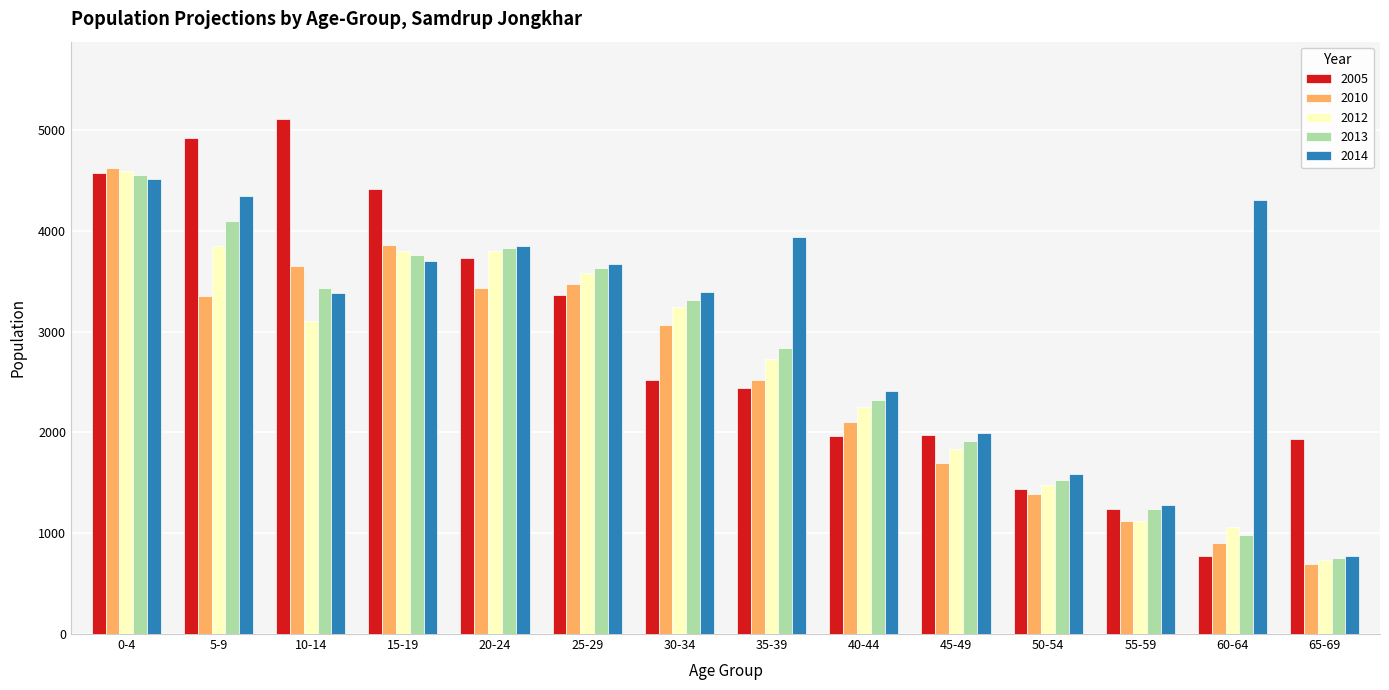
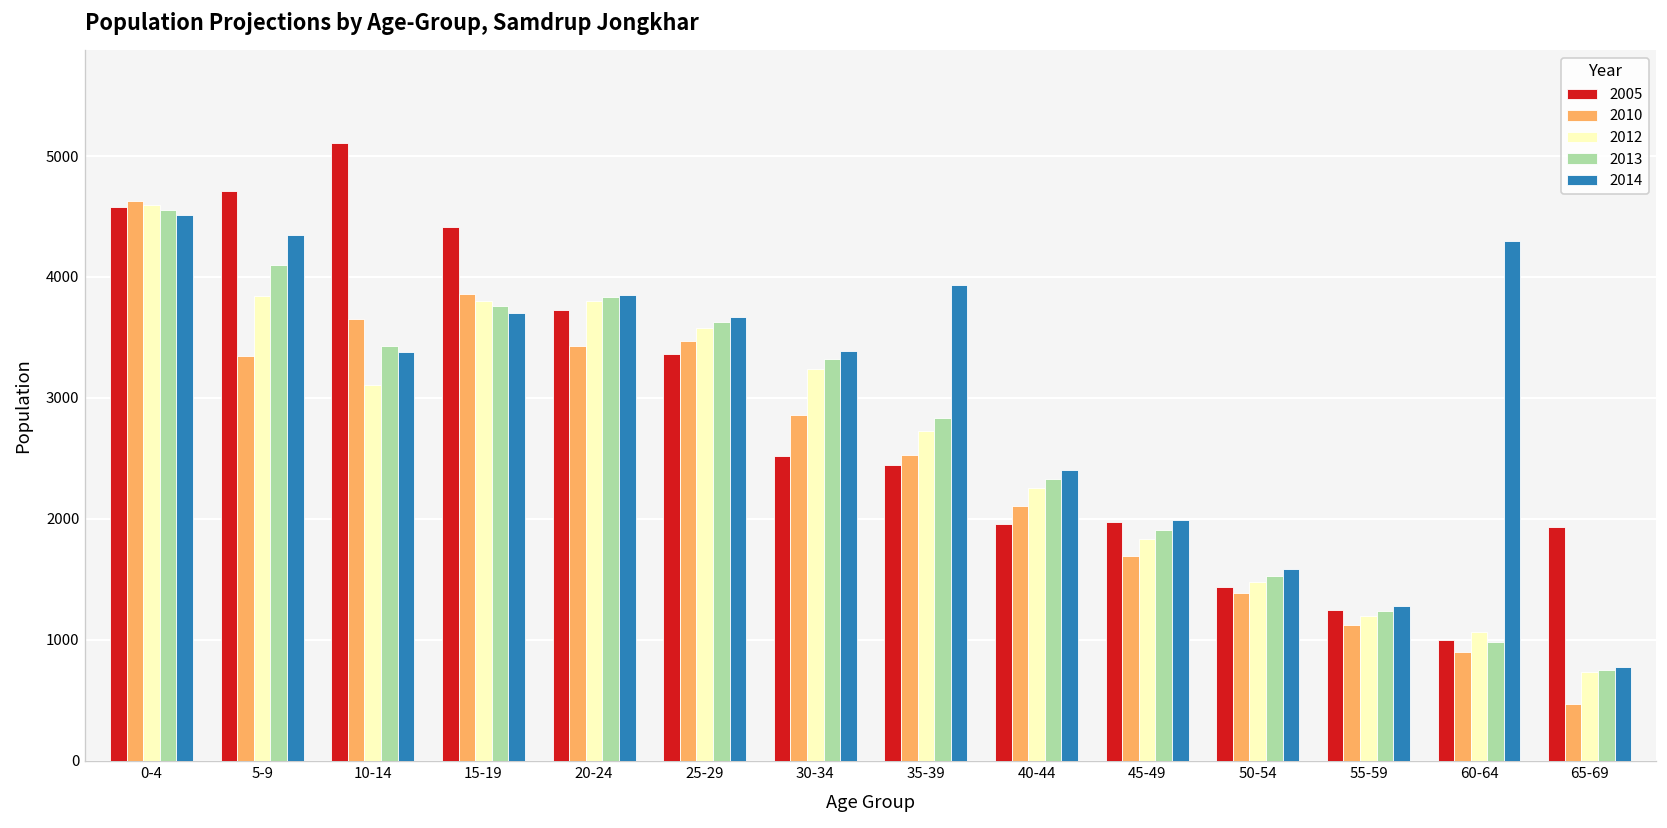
  {
    "2005": {
      "0-4": 4580,
-     "5-9": 4920,
+     "5-9": 4710,
      "10-14": 5110,
      "15-19": 4410,
      "20-24": 3730,
      "25-29": 3360,
      "30-34": 2520,
      "35-39": 2440,
      "40-44": 1960,
      "45-49": 1980,
      "50-54": 1440,
      "55-59": 1250,
-     "60-64": 780,
+     "60-64": 1000,
      "65-69": 1940
    },
    "2010": {
      "0-4": 4630,
      "5-9": 3350,
      "10-14": 3650,
      "15-19": 3860,
      "20-24": 3430,
      "25-29": 3470,
-     "30-34": 3070,
+     "30-34": 2860,
      "35-39": 2530,
      "40-44": 2110,
      "45-49": 1690,
      "50-54": 1390,
      "55-59": 1130,
      "60-64": 900,
-     "65-69": 690
+     "65-69": 470
    },
    "2012": {
      "0-4": 4590,
      "5-9": 3850,
      "10-14": 3110,
      "15-19": 3800,
      "20-24": 3800,
      "25-29": 3580,
      "30-34": 3240,
      "35-39": 2730,
      "40-44": 2250,
      "45-49": 1830,
      "50-54": 1480,
-     "55-59": 1120,
+     "55-59": 1200,
      "60-64": 1060,
      "65-69": 730
    },
    "2013": {
      "0-4": 4560,
      "5-9": 4100,
      "10-14": 3430,
      "15-19": 3760,
      "20-24": 3830,
      "25-29": 3630,
      "30-34": 3320,
      "35-39": 2840,
      "40-44": 2330,
      "45-49": 1910,
      "50-54": 1530,
      "55-59": 1240,
      "60-64": 980,
      "65-69": 750
    },
    "2014": {
      "0-4": 4510,
      "5-9": 4340,
      "10-14": 3380,
      "15-19": 3700,
      "20-24": 3850,
      "25-29": 3670,
      "30-34": 3390,
      "35-39": 3940,
      "40-44": 2410,
      "45-49": 1990,
      "50-54": 1580,
      "55-59": 1280,
      "60-64": 4300,
      "65-69": 780
    }
  }
